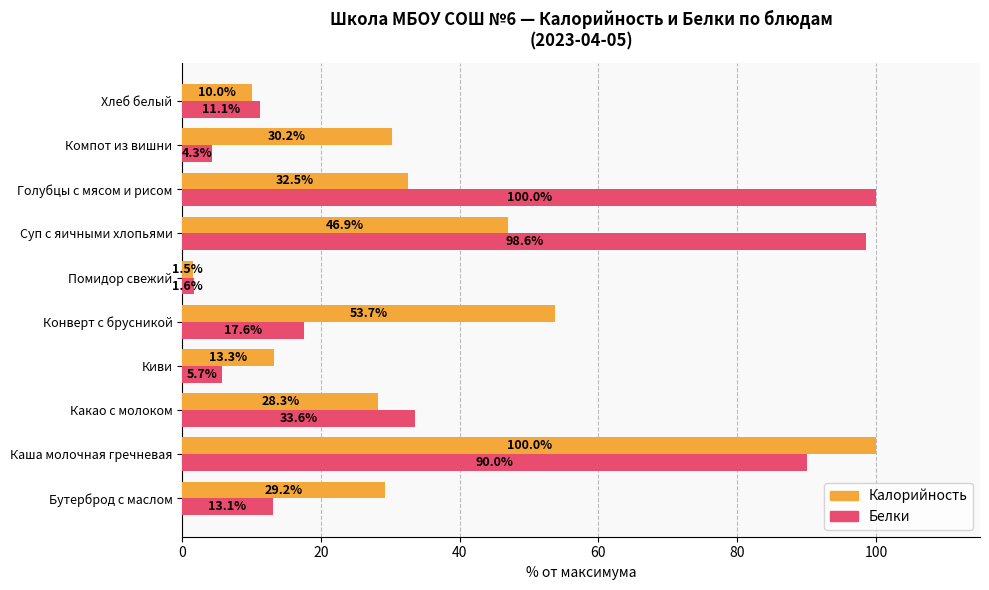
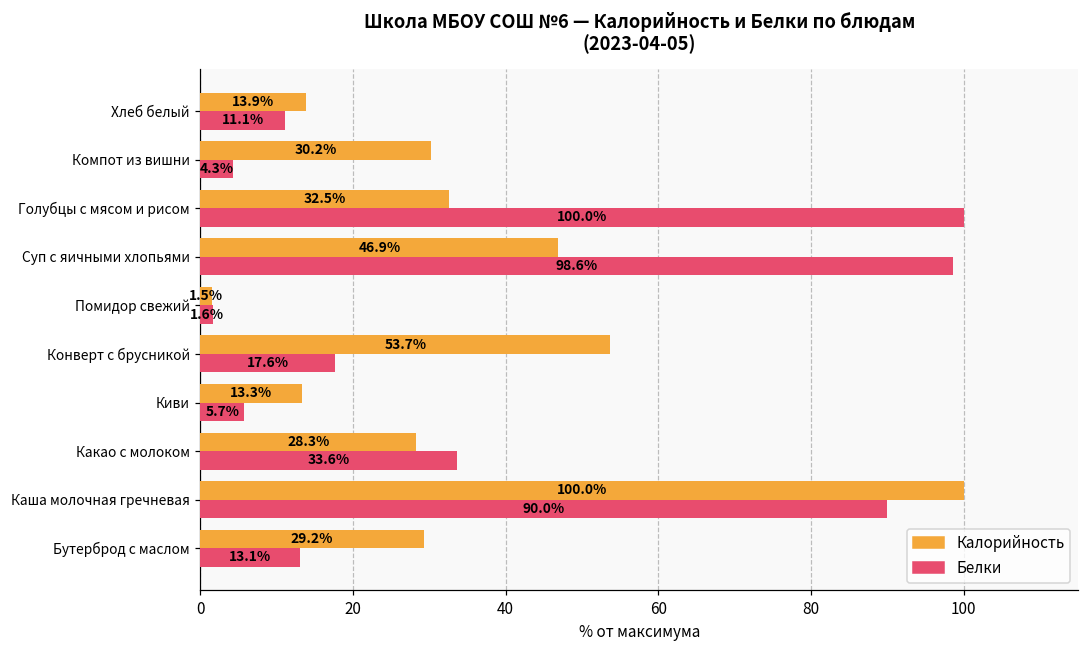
  {
    "Калорийность": {
-     "Хлеб белый": "10.0%",
+     "Хлеб белый": "13.9%",
      "Компот из вишни": "30.2%",
      "Голубцы с мясом и рисом": "32.5%",
      "Суп с яичными хлопьями": "46.9%",
      "Помидор свежий": "1.5%",
      "Конверт с брусникой": "53.7%",
      "Киви": "13.3%",
      "Какао с молоком": "28.3%",
      "Каша молочная гречневая": "100.0%",
      "Бутерброд с маслом": "29.2%"
    },
    "Белки": {
      "Хлеб белый": "11.1%",
      "Компот из вишни": "4.3%",
      "Голубцы с мясом и рисом": "100.0%",
      "Суп с яичными хлопьями": "98.6%",
      "Помидор свежий": "1.6%",
      "Конверт с брусникой": "17.6%",
      "Киви": "5.7%",
      "Какао с молоком": "33.6%",
      "Каша молочная гречневая": "90.0%",
      "Бутерброд с маслом": "13.1%"
    }
  }
